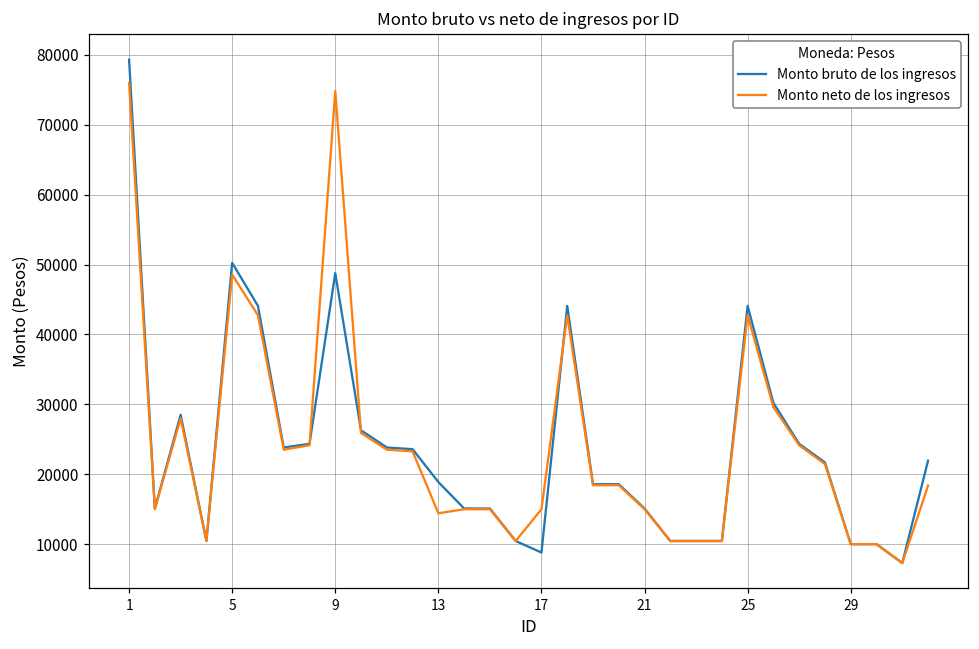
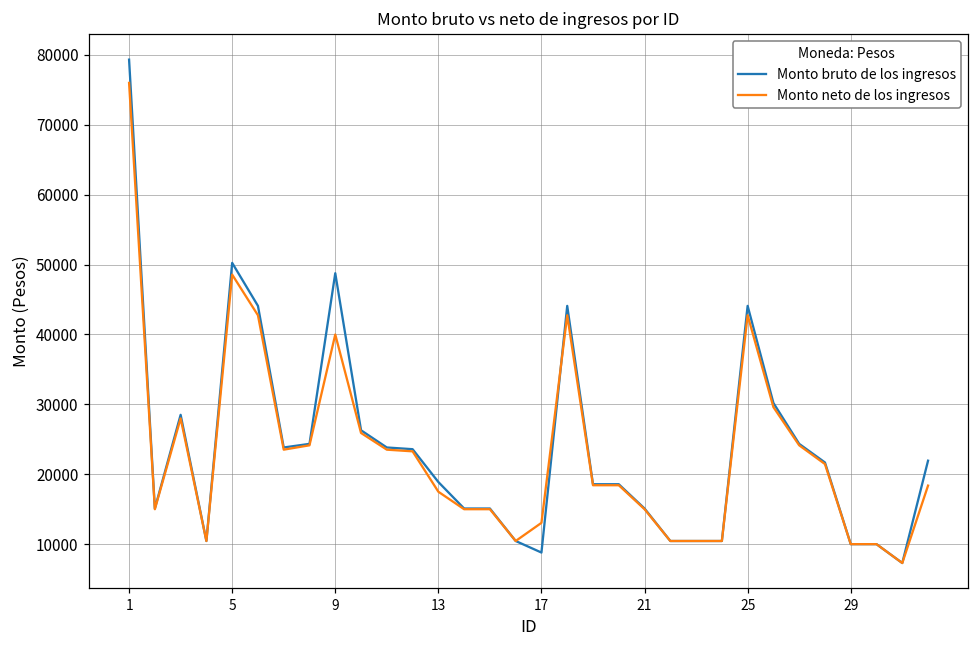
  {
    "Monto bruto de los ingresos": {
      "1": 79000,
      "5": 50000,
      "9": 49000,
      "13": 19000,
      "17": 9000,
      "25": 44000
    },
    "Monto neto de los ingresos": {
      "1": 76000,
      "5": 49000,
-     "9": 75000,
-     "13": 14000,
-     "17": 15000,
+     "9": 40000,
+     "13": 18000,
+     "17": 13000,
      "25": 43000
    }
  }
